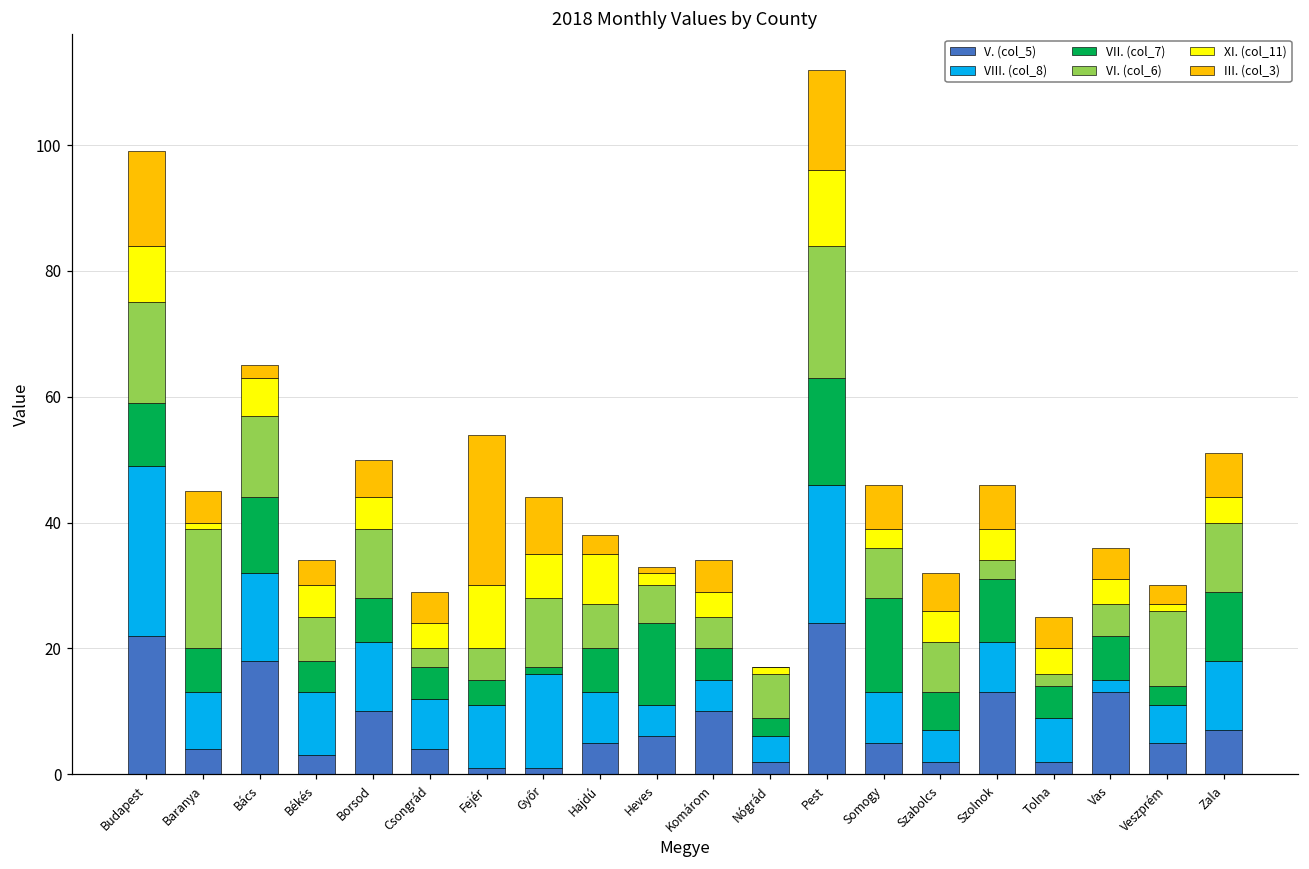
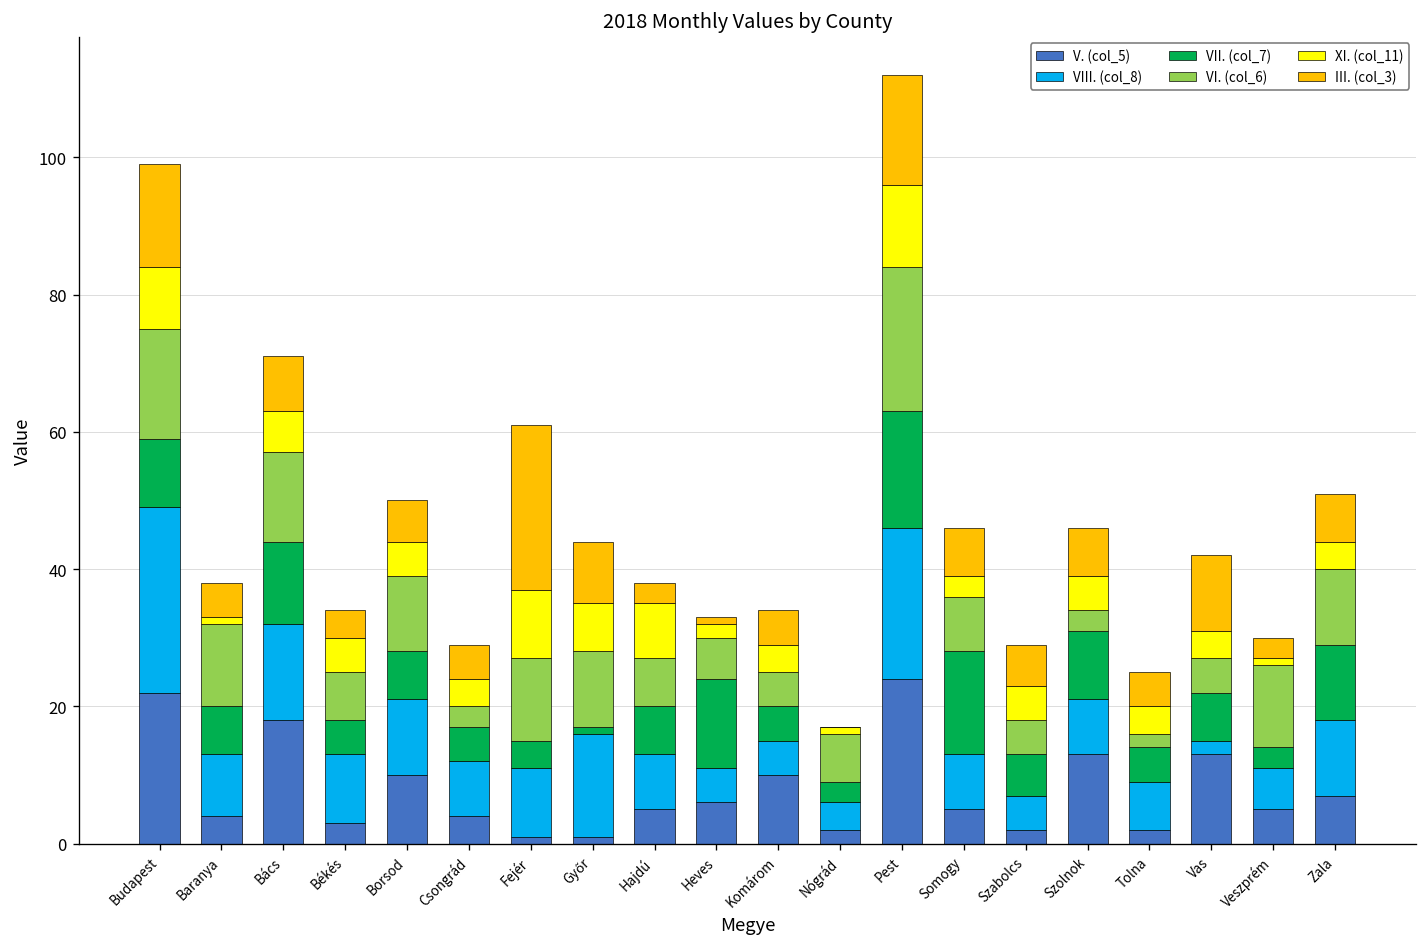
  {
    "V. (col_5)": {
      "Budapest": 22,
      "Baranya": 4,
      "Bács": 18,
      "Békés": 3,
      "Borsod": 10,
      "Csongrád": 4,
      "Fejér": 1,
      "Győr": 1,
      "Hajdú": 5,
      "Heves": 6,
      "Komárom": 10,
      "Nógrád": 2,
      "Pest": 24,
      "Somogy": 5,
      "Szabolcs": 2,
      "Szolnok": 13,
      "Tolna": 2,
      "Vas": 13,
      "Veszprém": 5,
      "Zala": 7
    },
    "VIII. (col_8)": {
      "Budapest": 27,
      "Baranya": 9,
      "Bács": 14,
      "Békés": 10,
      "Borsod": 11,
      "Csongrád": 8,
      "Fejér": 10,
      "Győr": 15,
      "Hajdú": 8,
      "Heves": 5,
      "Komárom": 5,
      "Nógrád": 4,
      "Pest": 22,
      "Somogy": 8,
      "Szabolcs": 5,
      "Szolnok": 8,
      "Tolna": 7,
      "Vas": 2,
      "Veszprém": 6,
      "Zala": 11
    },
    "VII. (col_7)": {
      "Budapest": 10,
      "Baranya": 7,
      "Bács": 12,
      "Békés": 5,
      "Borsod": 7,
      "Csongrád": 5,
      "Fejér": 4,
      "Győr": 1,
      "Hajdú": 7,
      "Heves": 13,
      "Komárom": 5,
      "Nógrád": 3,
      "Pest": 17,
      "Somogy": 15,
      "Szabolcs": 6,
      "Szolnok": 10,
      "Tolna": 5,
      "Vas": 7,
      "Veszprém": 3,
      "Zala": 11
    },
    "VI. (col_6)": {
      "Budapest": 16,
-     "Baranya": 19,
+     "Baranya": 12,
      "Bács": 13,
      "Békés": 7,
      "Borsod": 11,
      "Csongrád": 3,
-     "Fejér": 5,
+     "Fejér": 12,
      "Győr": 11,
      "Hajdú": 7,
      "Heves": 6,
      "Komárom": 5,
      "Nógrád": 7,
      "Pest": 21,
      "Somogy": 8,
-     "Szabolcs": 8,
+     "Szabolcs": 5,
      "Szolnok": 3,
      "Tolna": 2,
      "Vas": 5,
      "Veszprém": 12,
      "Zala": 11
    },
    "XI. (col_11)": {
      "Budapest": 9,
      "Baranya": 1,
      "Bács": 6,
      "Békés": 5,
      "Borsod": 5,
      "Csongrád": 4,
      "Fejér": 10,
      "Győr": 7,
      "Hajdú": 8,
      "Heves": 2,
      "Komárom": 4,
      "Nógrád": 1,
      "Pest": 12,
      "Somogy": 3,
      "Szabolcs": 5,
      "Szolnok": 5,
      "Tolna": 4,
      "Vas": 4,
      "Veszprém": 1,
      "Zala": 4
    },
    "III. (col_3)": {
      "Budapest": 15,
      "Baranya": 5,
-     "Bács": 2,
+     "Bács": 8,
      "Békés": 4,
      "Borsod": 6,
      "Csongrád": 5,
      "Fejér": 24,
      "Győr": 9,
      "Hajdú": 3,
      "Heves": 1,
      "Komárom": 5,
      "Nógrád": 0,
      "Pest": 16,
      "Somogy": 7,
      "Szabolcs": 6,
      "Szolnok": 7,
      "Tolna": 5,
-     "Vas": 5,
+     "Vas": 11,
      "Veszprém": 3,
      "Zala": 7
    }
  }
